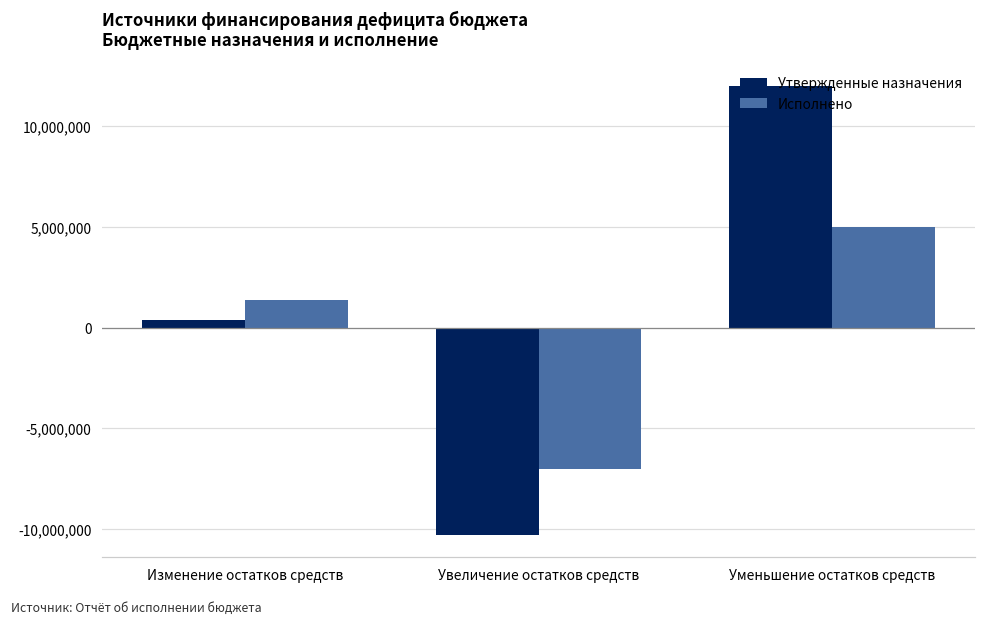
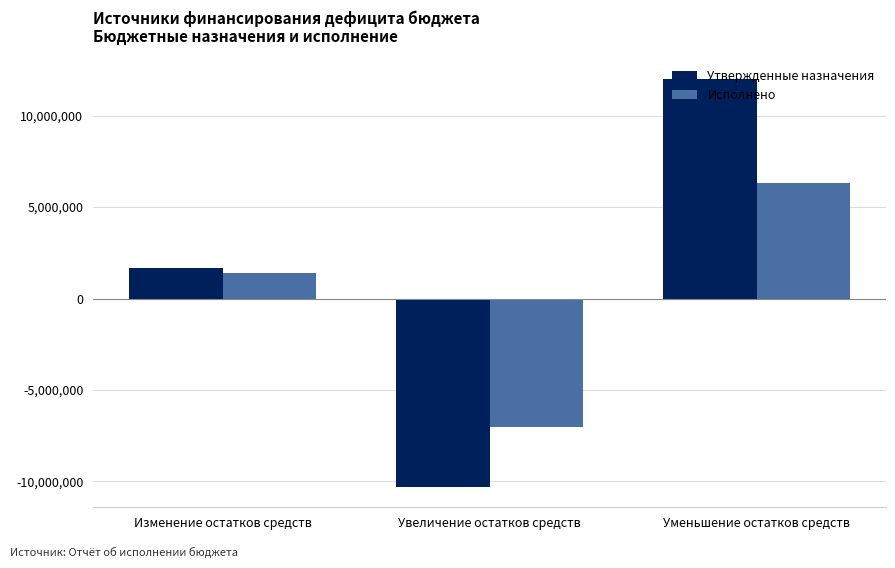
  {
    "Утвержденные назначения": {
-     "Изменение остатков средств": "400,000",
+     "Изменение остатков средств": "1,700,000",
      "Увеличение остатков средств": "-10,300,000",
      "Уменьшение остатков средств": "12,000,000"
    },
    "Исполнено": {
      "Изменение остатков средств": "1,400,000",
      "Увеличение остатков средств": "-7,000,000",
-     "Уменьшение остатков средств": "5,000,000"
+     "Уменьшение остатков средств": "6,300,000"
    }
  }
